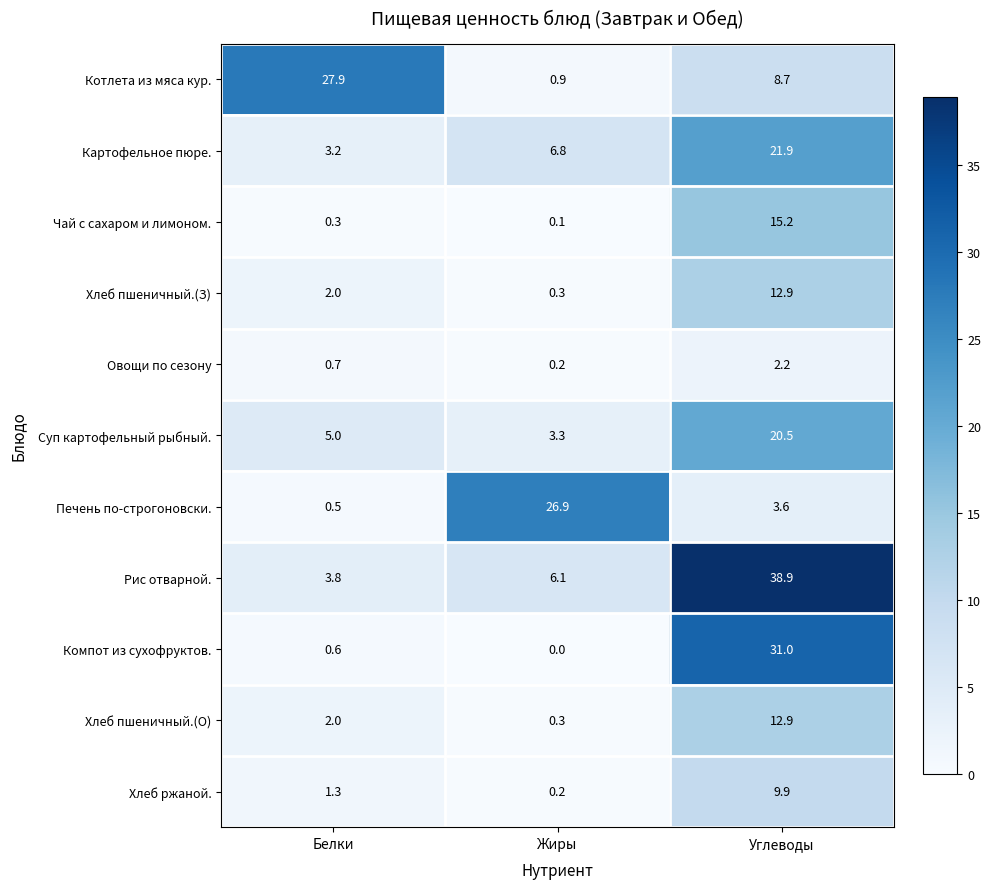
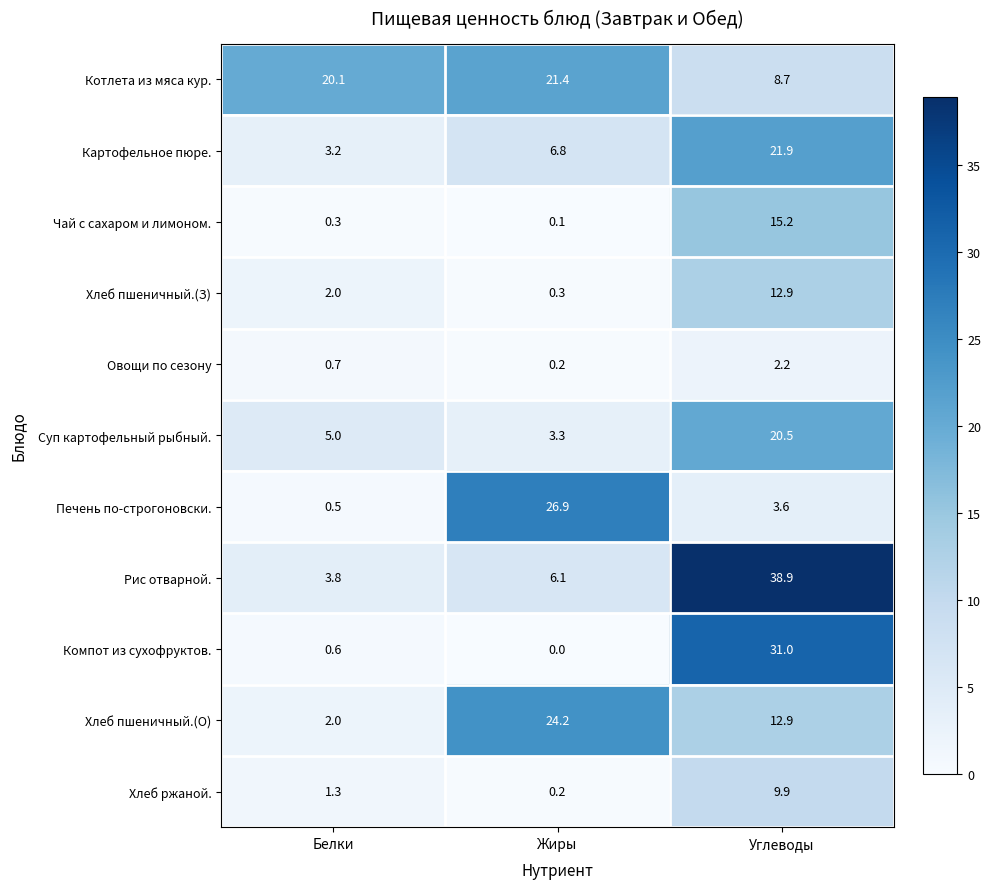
  {
    "Котлета из мяса кур.": {
-     "Белки": 27.9,
-     "Жиры": 0.9,
+     "Белки": 20.1,
+     "Жиры": 21.4,
      "Углеводы": 8.7
    },
    "Картофельное пюре.": {
      "Белки": 3.2,
      "Жиры": 6.8,
      "Углеводы": 21.9
    },
    "Чай с сахаром и лимоном.": {
      "Белки": 0.3,
      "Жиры": 0.1,
      "Углеводы": 15.2
    },
    "Хлеб пшеничный.(З)": {
      "Белки": 2.0,
      "Жиры": 0.3,
      "Углеводы": 12.9
    },
    "Овощи по сезону": {
      "Белки": 0.7,
      "Жиры": 0.2,
      "Углеводы": 2.2
    },
    "Суп картофельный рыбный.": {
      "Белки": 5.0,
      "Жиры": 3.3,
      "Углеводы": 20.5
    },
    "Печень по-строгоновски.": {
      "Белки": 0.5,
      "Жиры": 26.9,
      "Углеводы": 3.6
    },
    "Рис отварной.": {
      "Белки": 3.8,
      "Жиры": 6.1,
      "Углеводы": 38.9
    },
    "Компот из сухофруктов.": {
      "Белки": 0.6,
      "Жиры": 0.0,
      "Углеводы": 31.0
    },
    "Хлеб пшеничный.(О)": {
      "Белки": 2.0,
-     "Жиры": 0.3,
+     "Жиры": 24.2,
      "Углеводы": 12.9
    },
    "Хлеб ржаной.": {
      "Белки": 1.3,
      "Жиры": 0.2,
      "Углеводы": 9.9
    }
  }
